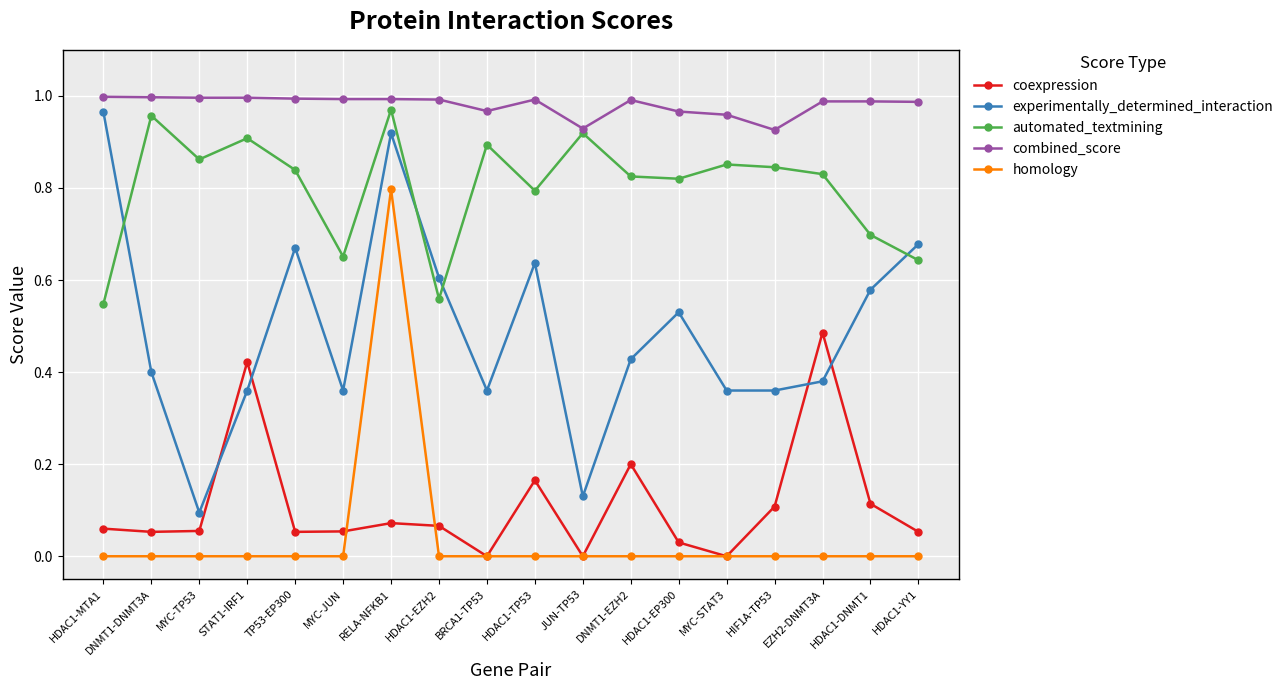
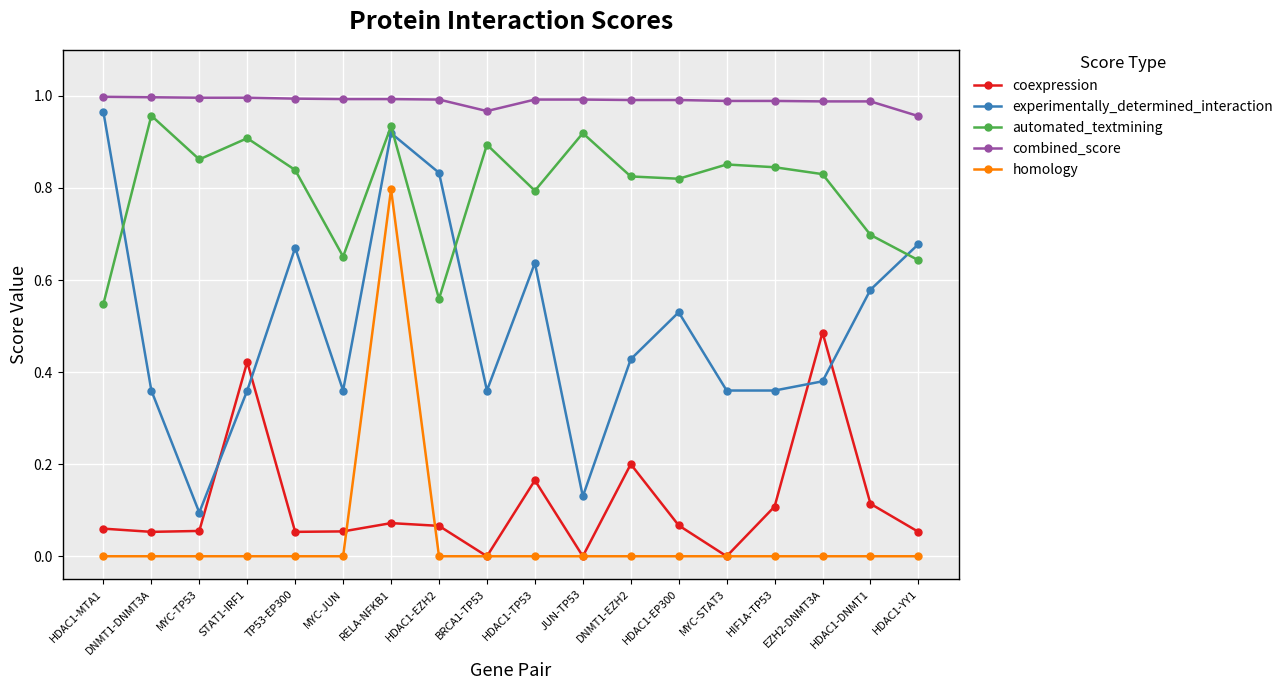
  {
    "coexpression": {
      "HDAC1-MTA1": 0.06,
      "DNMT1-DNMT3A": 0.05,
      "MYC-TP53": 0.06,
      "STAT1-IRF1": 0.42,
      "TP53-EP300": 0.05,
      "MYC-JUN": 0.05,
      "RELA-NFKB1": 0.07,
      "HDAC1-EZH2": 0.07,
      "HDAC1-TP53": 0.17,
      "DNMT1-EZH2": 0.20,
-     "HDAC1-EP300": 0.03,
+     "HDAC1-EP300": 0.07,
      "HIF1A-TP53": 0.11,
      "EZH2-DNMT3A": 0.49,
      "HDAC1-DNMT1": 0.11,
      "HDAC1-YY1": 0.05
    },
    "experimentally_determined_interaction": {
      "HDAC1-MTA1": 0.97,
-     "DNMT1-DNMT3A": 0.40,
+     "DNMT1-DNMT3A": 0.36,
      "MYC-TP53": 0.10,
      "STAT1-IRF1": 0.36,
      "TP53-EP300": 0.67,
      "MYC-JUN": 0.36,
      "RELA-NFKB1": 0.92,
-     "HDAC1-EZH2": 0.61,
+     "HDAC1-EZH2": 0.83,
      "BRCA1-TP53": 0.36,
      "HDAC1-TP53": 0.64,
      "JUN-TP53": 0.13,
      "DNMT1-EZH2": 0.43,
      "HDAC1-EP300": 0.53,
      "MYC-STAT3": 0.36,
      "HIF1A-TP53": 0.36,
      "EZH2-DNMT3A": 0.38,
      "HDAC1-DNMT1": 0.58,
      "HDAC1-YY1": 0.68
    },
    "automated_textmining": {
      "HDAC1-MTA1": 0.55,
      "DNMT1-DNMT3A": 0.96,
      "MYC-TP53": 0.86,
      "STAT1-IRF1": 0.91,
      "TP53-EP300": 0.84,
      "MYC-JUN": 0.65,
-     "RELA-NFKB1": 0.97,
+     "RELA-NFKB1": 0.93,
      "HDAC1-EZH2": 0.56,
      "BRCA1-TP53": 0.89,
      "HDAC1-TP53": 0.79,
      "JUN-TP53": 0.92,
      "DNMT1-EZH2": 0.83,
      "HDAC1-EP300": 0.82,
      "MYC-STAT3": 0.85,
      "HIF1A-TP53": 0.85,
      "EZH2-DNMT3A": 0.83,
      "HDAC1-DNMT1": 0.70,
      "HDAC1-YY1": 0.64
    },
    "combined_score": {
      "HDAC1-MTA1": 1.00,
      "DNMT1-DNMT3A": 1.00,
      "MYC-TP53": 1.00,
      "STAT1-IRF1": 1.00,
      "TP53-EP300": 0.99,
      "MYC-JUN": 0.99,
      "RELA-NFKB1": 0.99,
      "HDAC1-EZH2": 0.99,
      "BRCA1-TP53": 0.97,
      "HDAC1-TP53": 0.99,
-     "JUN-TP53": 0.93,
+     "JUN-TP53": 0.99,
      "DNMT1-EZH2": 0.99,
-     "HDAC1-EP300": 0.97,
-     "MYC-STAT3": 0.96,
-     "HIF1A-TP53": 0.93,
+     "HDAC1-EP300": 0.99,
+     "MYC-STAT3": 0.99,
+     "HIF1A-TP53": 0.99,
      "EZH2-DNMT3A": 0.99,
      "HDAC1-DNMT1": 0.99,
-     "HDAC1-YY1": 0.99
+     "HDAC1-YY1": 0.96
    },
    "homology": {
      "HDAC1-MTA1": 0.00,
      "DNMT1-DNMT3A": 0.00,
      "MYC-TP53": 0.00,
      "STAT1-IRF1": 0.00,
      "TP53-EP300": 0.00,
      "MYC-JUN": 0.00,
      "RELA-NFKB1": 0.80,
      "HDAC1-EZH2": 0.00,
      "HDAC1-TP53": 0.00,
      "DNMT1-EZH2": 0.00,
      "HDAC1-EP300": 0.00,
      "HIF1A-TP53": 0.00,
      "EZH2-DNMT3A": 0.00,
      "HDAC1-DNMT1": 0.00,
      "HDAC1-YY1": 0.00
    }
  }
